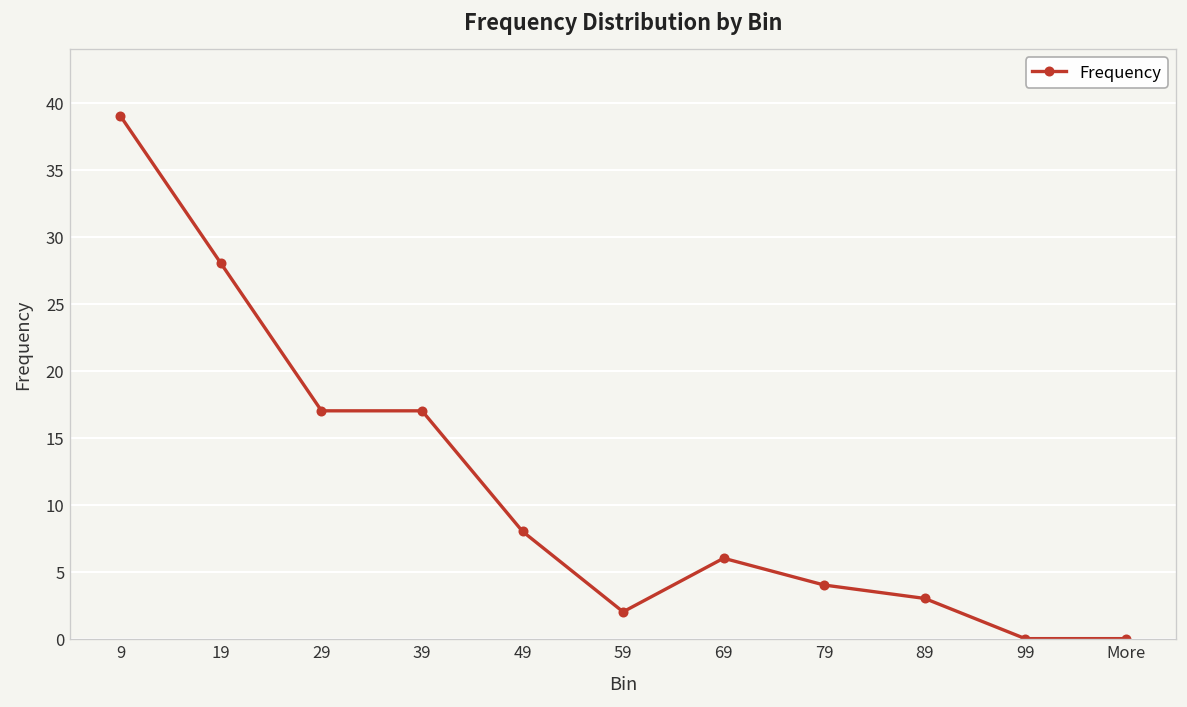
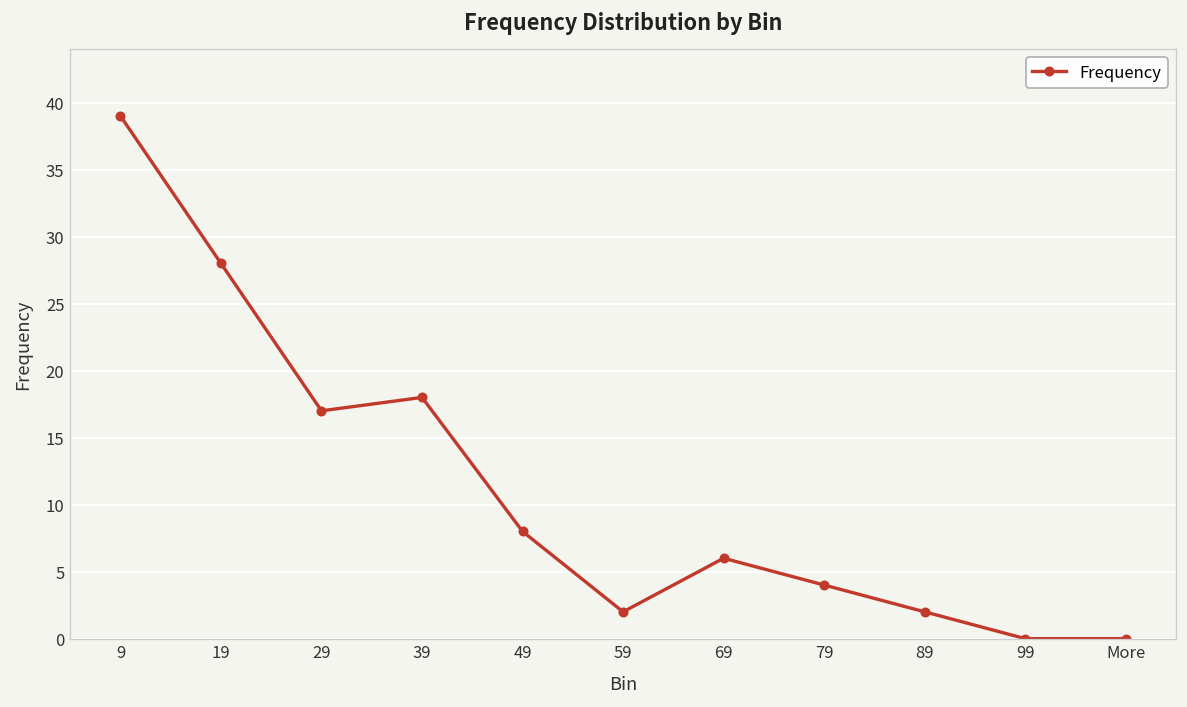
  {
    "9": 39,
    "19": 28,
    "29": 17,
-   "39": 17,
+   "39": 18,
    "49": 8,
    "59": 2,
    "69": 6,
    "79": 4,
-   "89": 3,
+   "89": 2,
    "99": 0,
    "More": 0
  }
